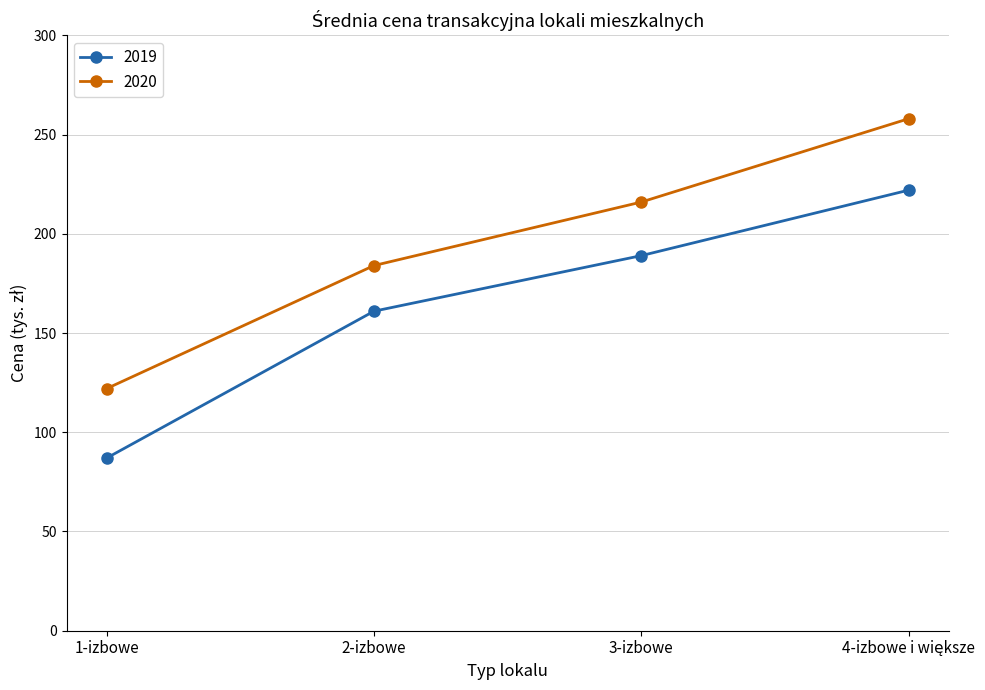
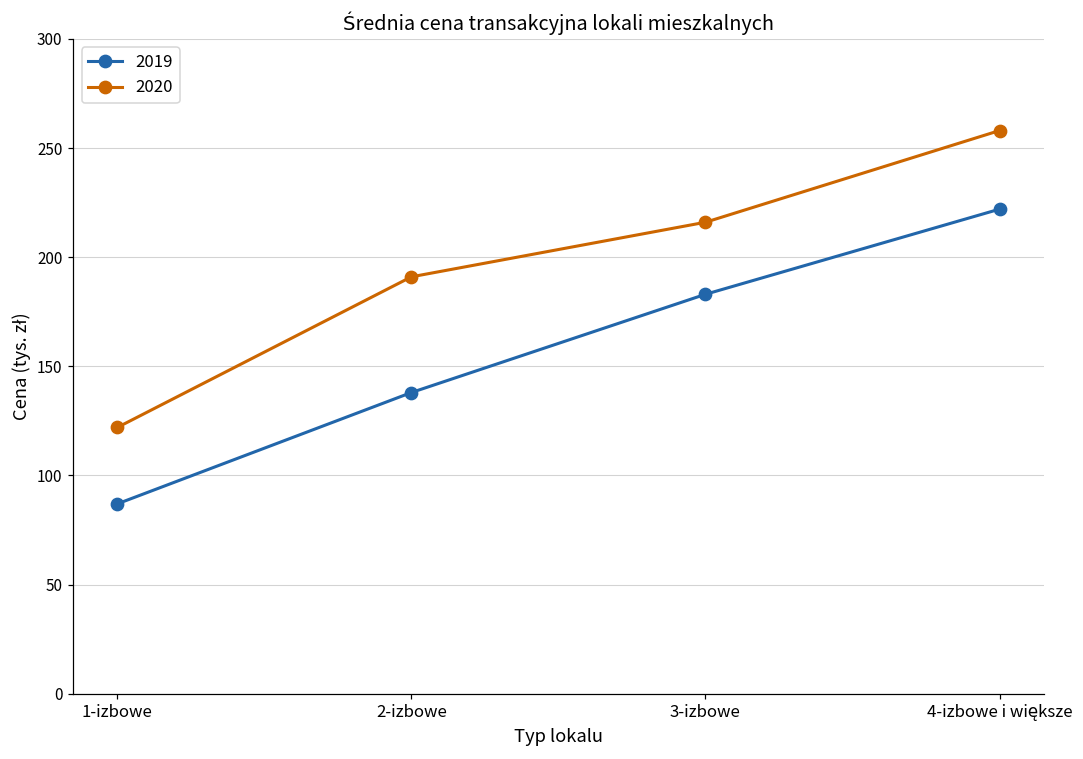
  {
    "2019": {
      "1-izbowe": 87,
-     "2-izbowe": 161,
-     "3-izbowe": 189,
+     "2-izbowe": 138,
+     "3-izbowe": 183,
      "4-izbowe i większe": 222
    },
    "2020": {
      "1-izbowe": 122,
-     "2-izbowe": 184,
+     "2-izbowe": 191,
      "3-izbowe": 216,
      "4-izbowe i większe": 258
    }
  }
